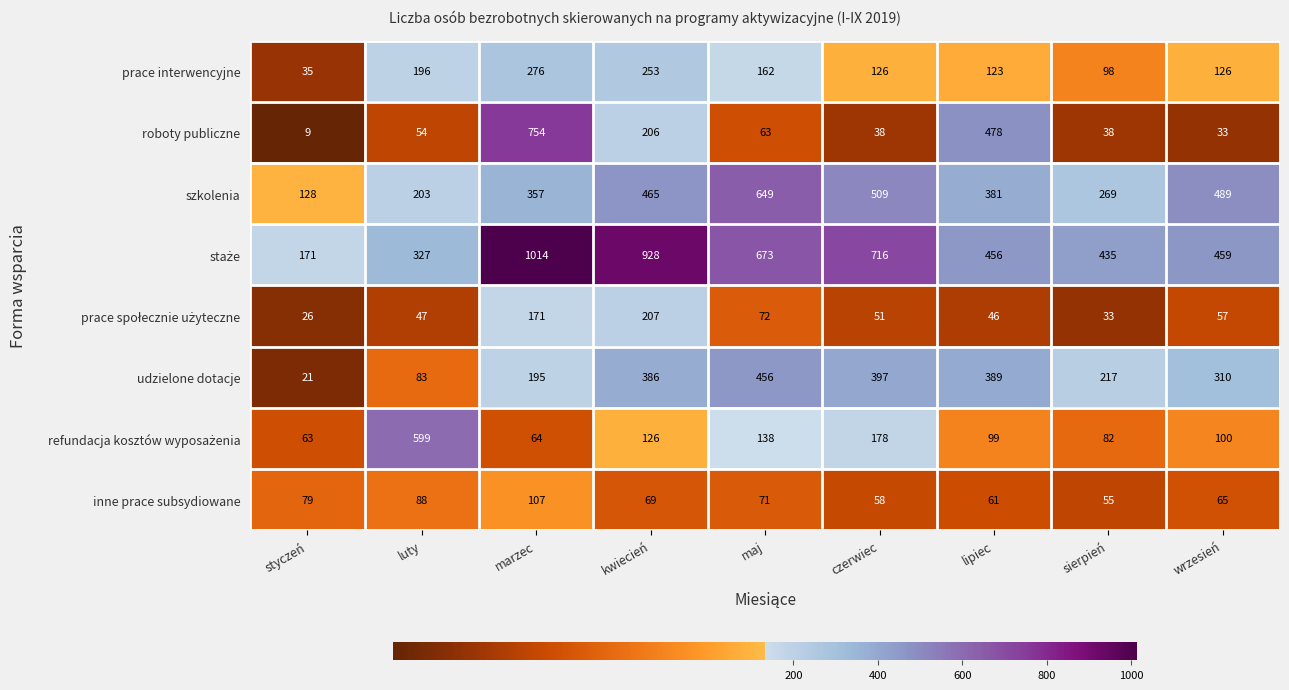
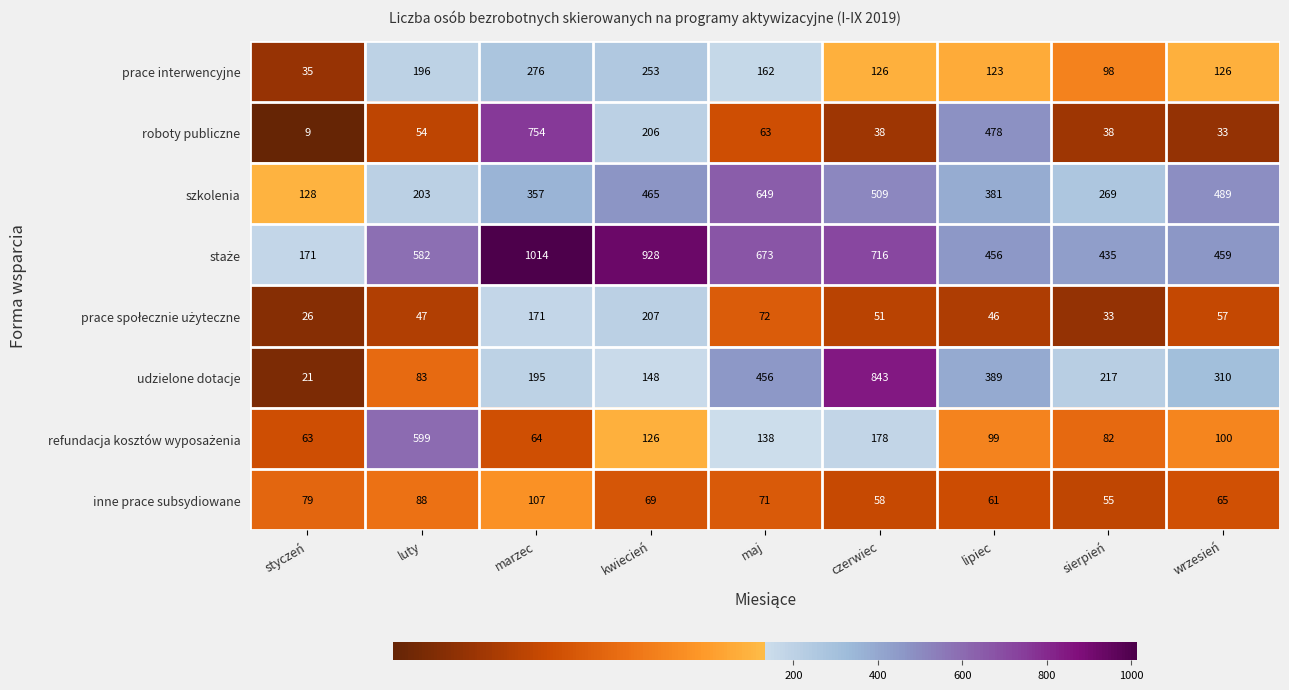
  {
    "prace interwencyjne": {
      "styczeń": 35,
      "luty": 196,
      "marzec": 276,
      "kwiecień": 253,
      "maj": 162,
      "czerwiec": 126,
      "lipiec": 123,
      "sierpień": 98,
      "wrzesień": 126
    },
    "roboty publiczne": {
      "styczeń": 9,
      "luty": 54,
      "marzec": 754,
      "kwiecień": 206,
      "maj": 63,
      "czerwiec": 38,
      "lipiec": 478,
      "sierpień": 38,
      "wrzesień": 33
    },
    "szkolenia": {
      "styczeń": 128,
      "luty": 203,
      "marzec": 357,
      "kwiecień": 465,
      "maj": 649,
      "czerwiec": 509,
      "lipiec": 381,
      "sierpień": 269,
      "wrzesień": 489
    },
    "staże": {
      "styczeń": 171,
-     "luty": 327,
+     "luty": 582,
      "marzec": 1014,
      "kwiecień": 928,
      "maj": 673,
      "czerwiec": 716,
      "lipiec": 456,
      "sierpień": 435,
      "wrzesień": 459
    },
    "prace społecznie użyteczne": {
      "styczeń": 26,
      "luty": 47,
      "marzec": 171,
      "kwiecień": 207,
      "maj": 72,
      "czerwiec": 51,
      "lipiec": 46,
      "sierpień": 33,
      "wrzesień": 57
    },
    "udzielone dotacje": {
      "styczeń": 21,
      "luty": 83,
      "marzec": 195,
-     "kwiecień": 386,
+     "kwiecień": 148,
      "maj": 456,
-     "czerwiec": 397,
+     "czerwiec": 843,
      "lipiec": 389,
      "sierpień": 217,
      "wrzesień": 310
    },
    "refundacja kosztów wyposażenia": {
      "styczeń": 63,
      "luty": 599,
      "marzec": 64,
      "kwiecień": 126,
      "maj": 138,
      "czerwiec": 178,
      "lipiec": 99,
      "sierpień": 82,
      "wrzesień": 100
    },
    "inne prace subsydiowane": {
      "styczeń": 79,
      "luty": 88,
      "marzec": 107,
      "kwiecień": 69,
      "maj": 71,
      "czerwiec": 58,
      "lipiec": 61,
      "sierpień": 55,
      "wrzesień": 65
    }
  }
